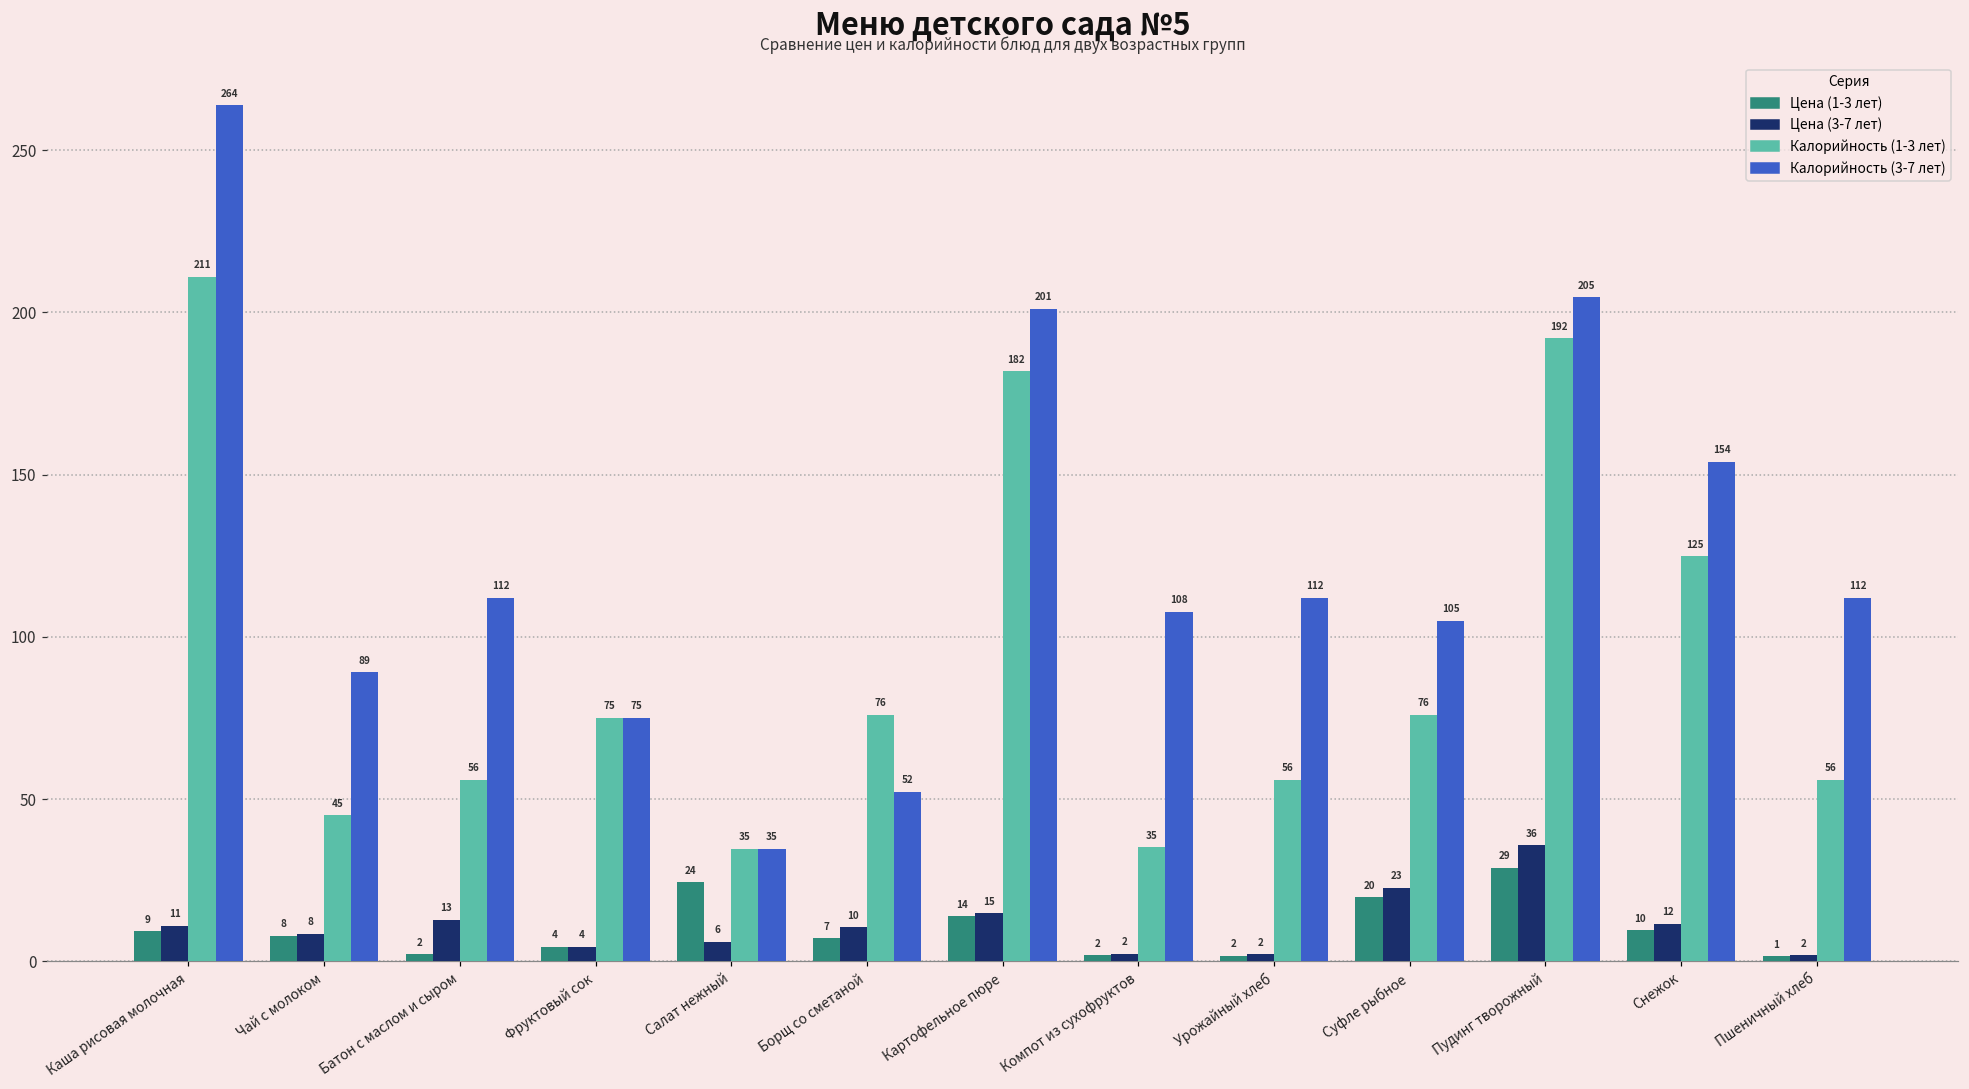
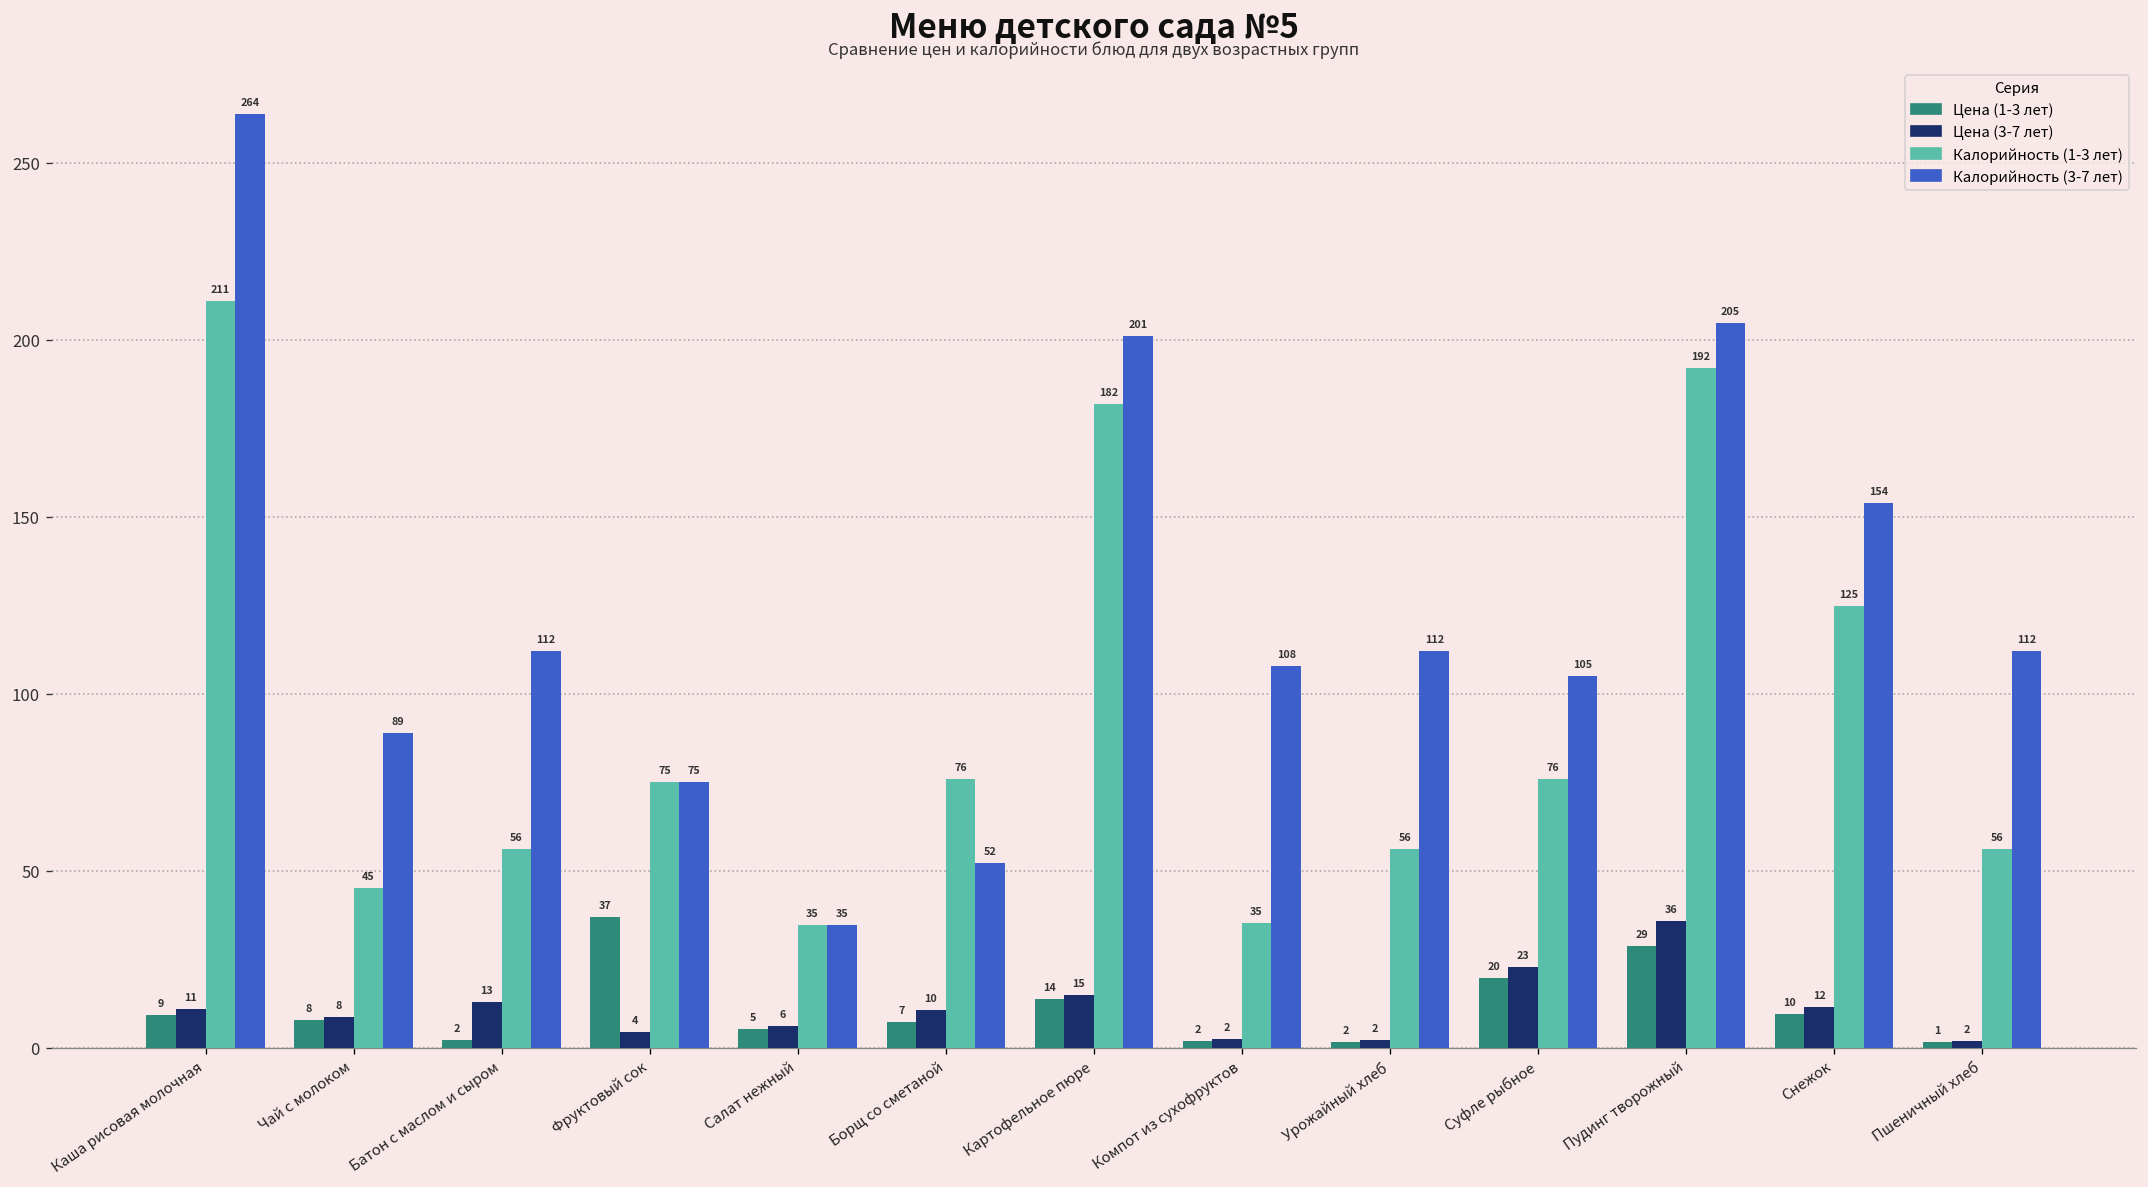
  {
    "Цена (1-3 лет)": {
      "Каша рисовая молочная": 9,
      "Чай с молоком": 8,
      "Батон с маслом и сыром": 2,
-     "Фруктовый сок": 4,
-     "Салат нежный": 24,
+     "Фруктовый сок": 37,
+     "Салат нежный": 5,
      "Борщ со сметаной": 7,
      "Картофельное пюре": 14,
      "Компот из сухофруктов": 2,
      "Урожайный хлеб": 2,
      "Суфле рыбное": 20,
      "Пудинг творожный": 29,
      "Снежок": 10,
      "Пшеничный хлеб": 1
    },
    "Цена (3-7 лет)": {
      "Каша рисовая молочная": 11,
      "Чай с молоком": 8,
      "Батон с маслом и сыром": 13,
      "Фруктовый сок": 4,
      "Салат нежный": 6,
      "Борщ со сметаной": 10,
      "Картофельное пюре": 15,
      "Компот из сухофруктов": 2,
      "Урожайный хлеб": 2,
      "Суфле рыбное": 23,
      "Пудинг творожный": 36,
      "Снежок": 12,
      "Пшеничный хлеб": 2
    },
    "Калорийность (1-3 лет)": {
      "Каша рисовая молочная": 211,
      "Чай с молоком": 45,
      "Батон с маслом и сыром": 56,
      "Фруктовый сок": 75,
      "Салат нежный": 35,
      "Борщ со сметаной": 76,
      "Картофельное пюре": 182,
      "Компот из сухофруктов": 35,
      "Урожайный хлеб": 56,
      "Суфле рыбное": 76,
      "Пудинг творожный": 192,
      "Снежок": 125,
      "Пшеничный хлеб": 56
    },
    "Калорийность (3-7 лет)": {
      "Каша рисовая молочная": 264,
      "Чай с молоком": 89,
      "Батон с маслом и сыром": 112,
      "Фруктовый сок": 75,
      "Салат нежный": 35,
      "Борщ со сметаной": 52,
      "Картофельное пюре": 201,
      "Компот из сухофруктов": 108,
      "Урожайный хлеб": 112,
      "Суфле рыбное": 105,
      "Пудинг творожный": 205,
      "Снежок": 154,
      "Пшеничный хлеб": 112
    }
  }
